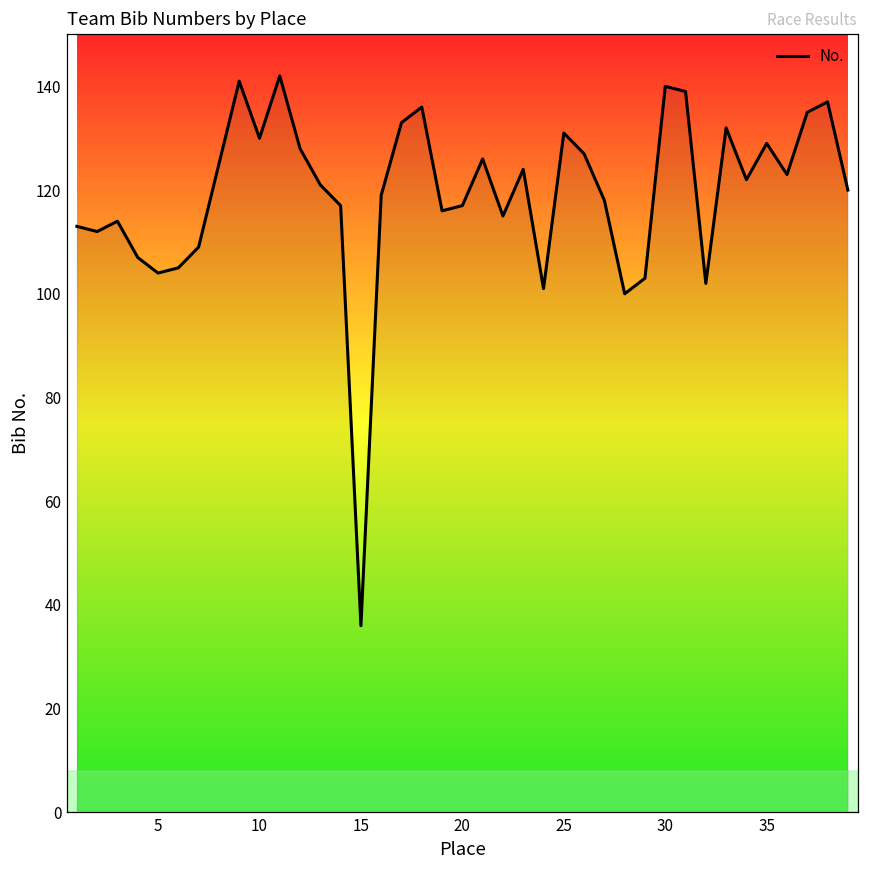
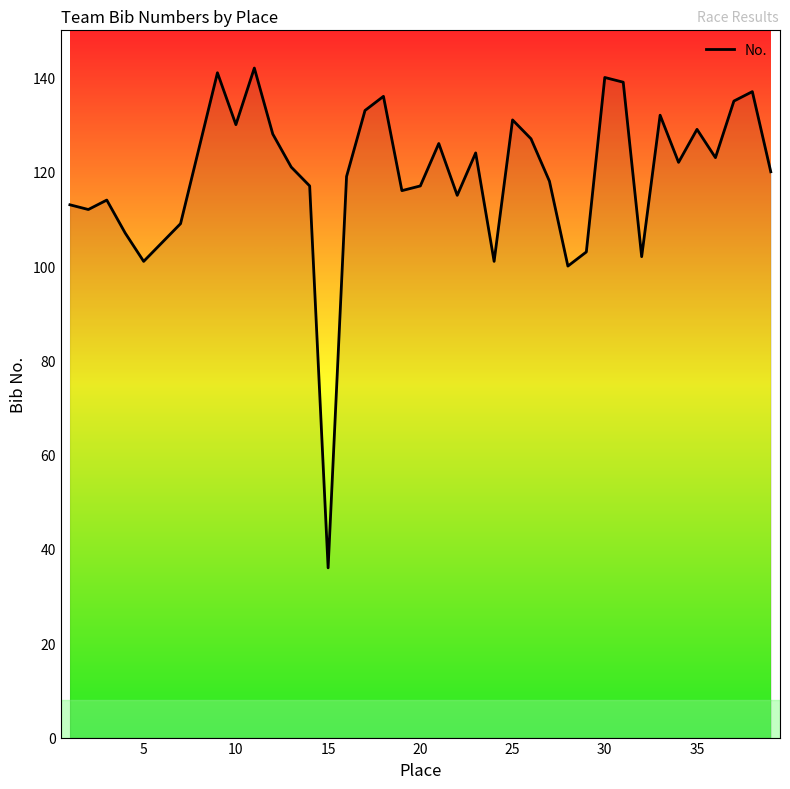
  {
-   "5": 104,
+   "5": 101,
    "10": 130,
    "15": 36,
    "20": 117,
    "25": 131,
    "30": 140,
    "35": 129
  }
